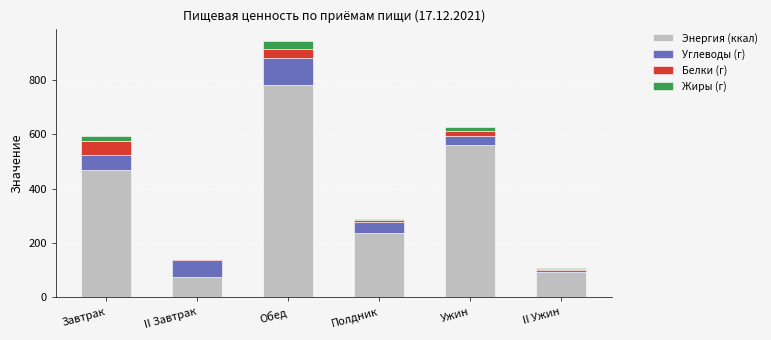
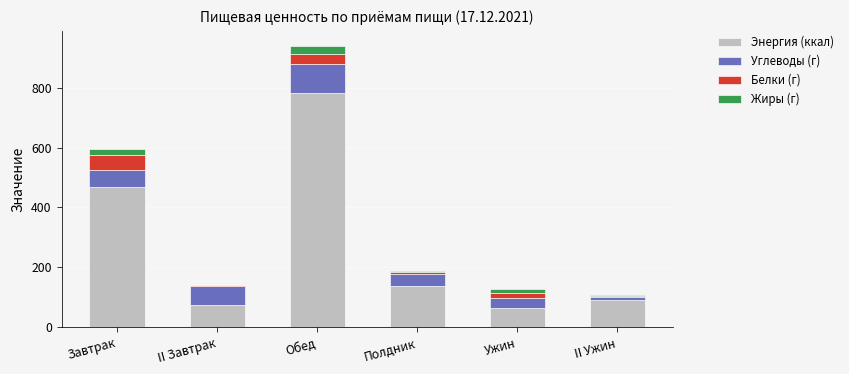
  {
    "Энергия (ккал)": {
      "Завтрак": 470,
      "II Завтрак": 80,
      "Обед": 780,
-     "Полдник": 240,
-     "Ужин": 560,
+     "Полдник": 140,
+     "Ужин": 60,
      "II Ужин": 90
    },
    "Углеводы (г)": {
      "Завтрак": 60,
      "II Завтрак": 60,
      "Обед": 100,
      "Полдник": 40,
      "Ужин": 30
    },
    "Белки (г)": {
      "Завтрак": 50,
      "Обед": 30,
      "Ужин": 20
    },
    "Жиры (г)": {
      "Завтрак": 20,
      "Обед": 30,
      "Ужин": 10
    }
  }
